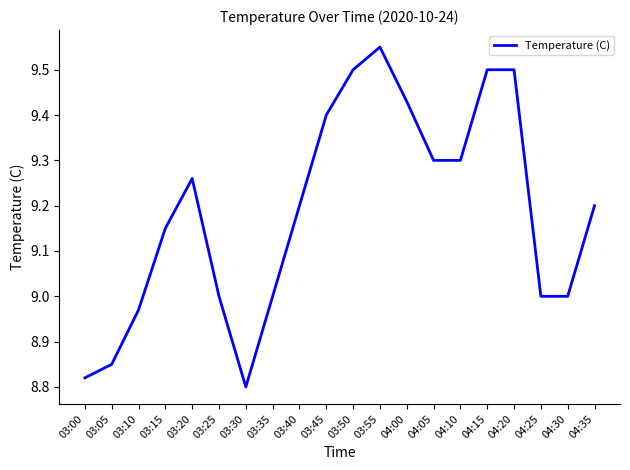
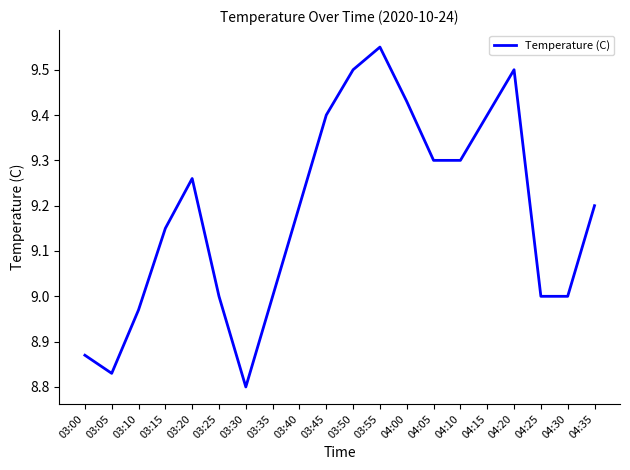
  {
-   "03:00": 8.82,
-   "03:05": 8.85,
+   "03:00": 8.87,
+   "03:05": 8.83,
    "03:10": 8.97,
    "03:15": 9.15,
    "03:20": 9.26,
    "03:25": 9.00,
    "03:30": 8.80,
    "03:35": 9.00,
    "03:40": 9.20,
    "03:45": 9.40,
    "03:50": 9.50,
    "03:55": 9.55,
    "04:00": 9.43,
    "04:05": 9.30,
    "04:10": 9.30,
-   "04:15": 9.5,
+   "04:15": 9.4,
    "04:20": 9.50,
    "04:25": 9.00,
    "04:30": 9.00,
    "04:35": 9.20
  }
